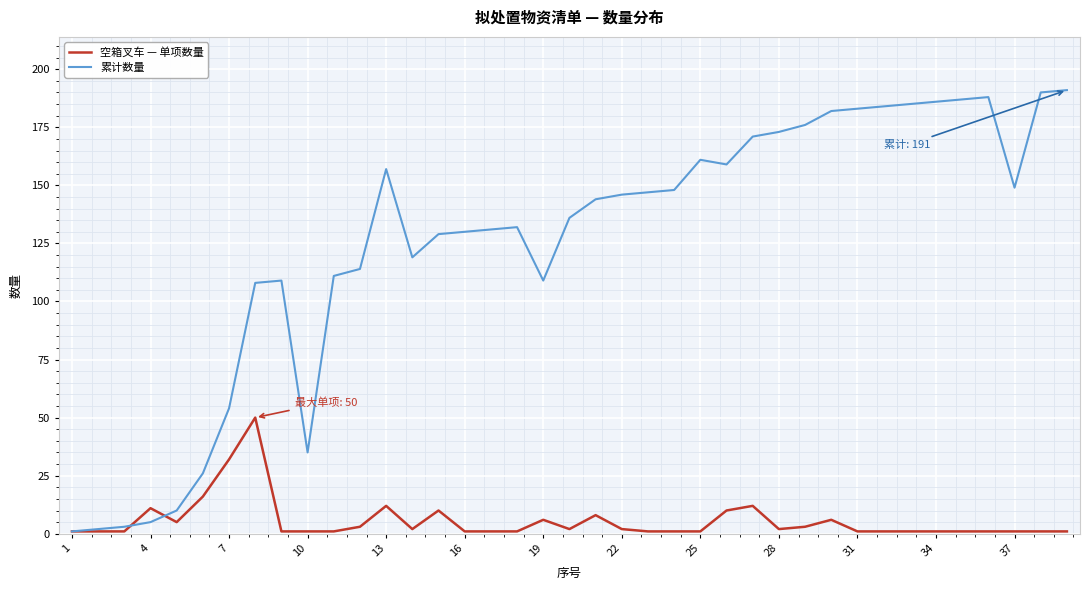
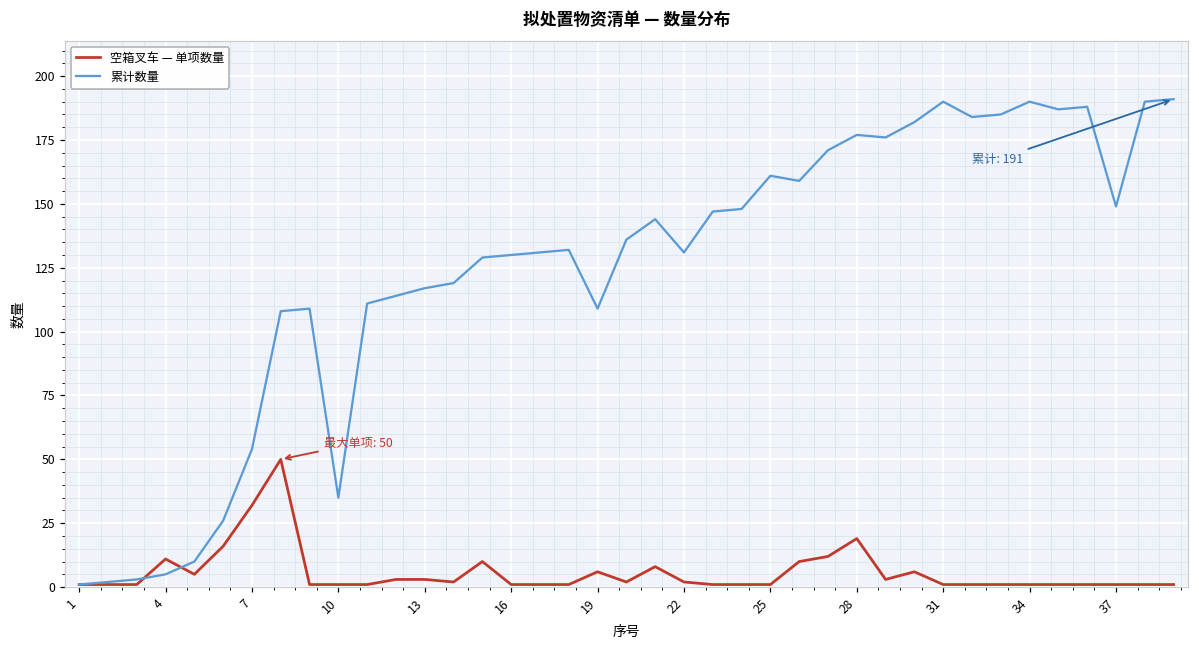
  {
    "空箱叉车 — 单项数量": {
      "4": 11,
      "7": 32,
      "10": 1,
-     "13": 12,
+     "13": 3,
      "16": 1,
      "19": 6,
      "22": 2,
      "25": 1,
-     "28": 2,
+     "28": 19,
      "31": 1,
      "34": 1,
      "37": 1
    },
    "累计数量": {
      "4": 5,
      "7": 54,
      "10": 35,
-     "13": 157,
+     "13": 117,
      "16": 130,
      "19": 109,
-     "22": 146,
+     "22": 131,
      "25": 161,
-     "28": 173,
-     "31": 183,
-     "34": 186,
+     "28": 177,
+     "31": 190,
+     "34": 190,
      "37": 149
    }
  }
